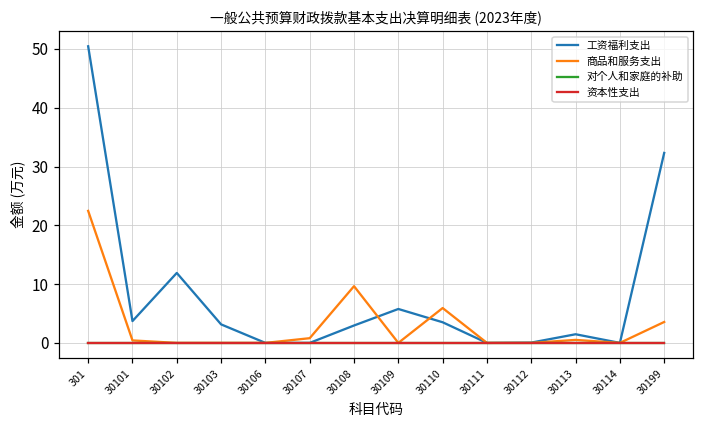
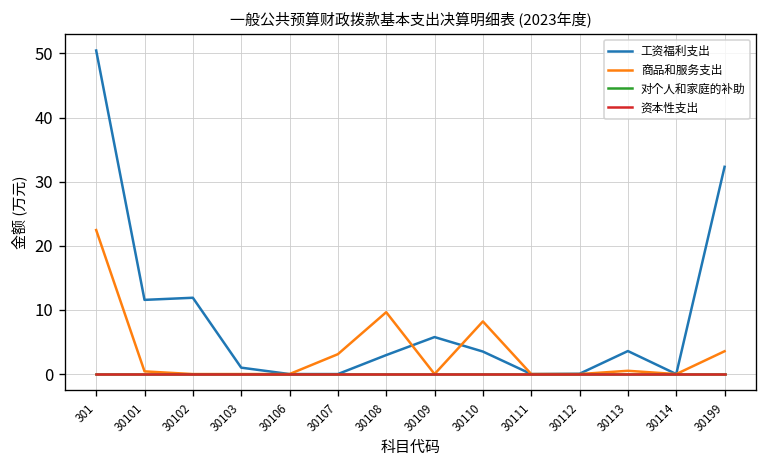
  {
    "工资福利支出": {
      "301": 50,
-     "30101": 4,
+     "30101": 12,
      "30102": 12,
-     "30103": 3,
+     "30103": 1,
      "30108": 3,
      "30109": 6,
      "30110": 4,
-     "30113": 1,
+     "30113": 4,
      "30199": 32
    },
    "商品和服务支出": {
      "301": 22,
-     "30107": 1,
+     "30107": 3,
      "30108": 10,
-     "30110": 6,
+     "30110": 8,
      "30113": 1,
      "30199": 4
    },
    "资本性支出": {
      "301": 0,
      "30108": 0,
      "30110": 0,
      "30113": 0,
      "30199": 0
    }
  }
